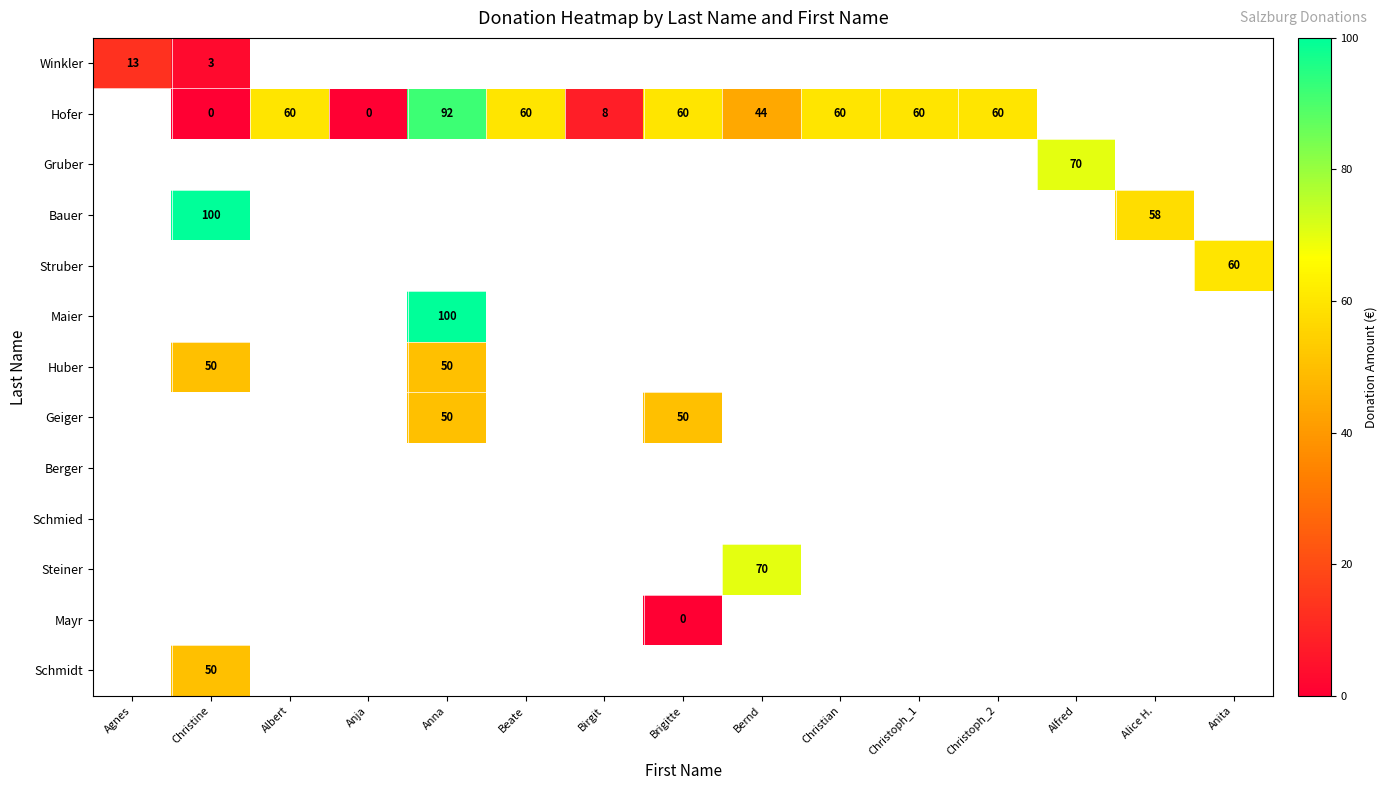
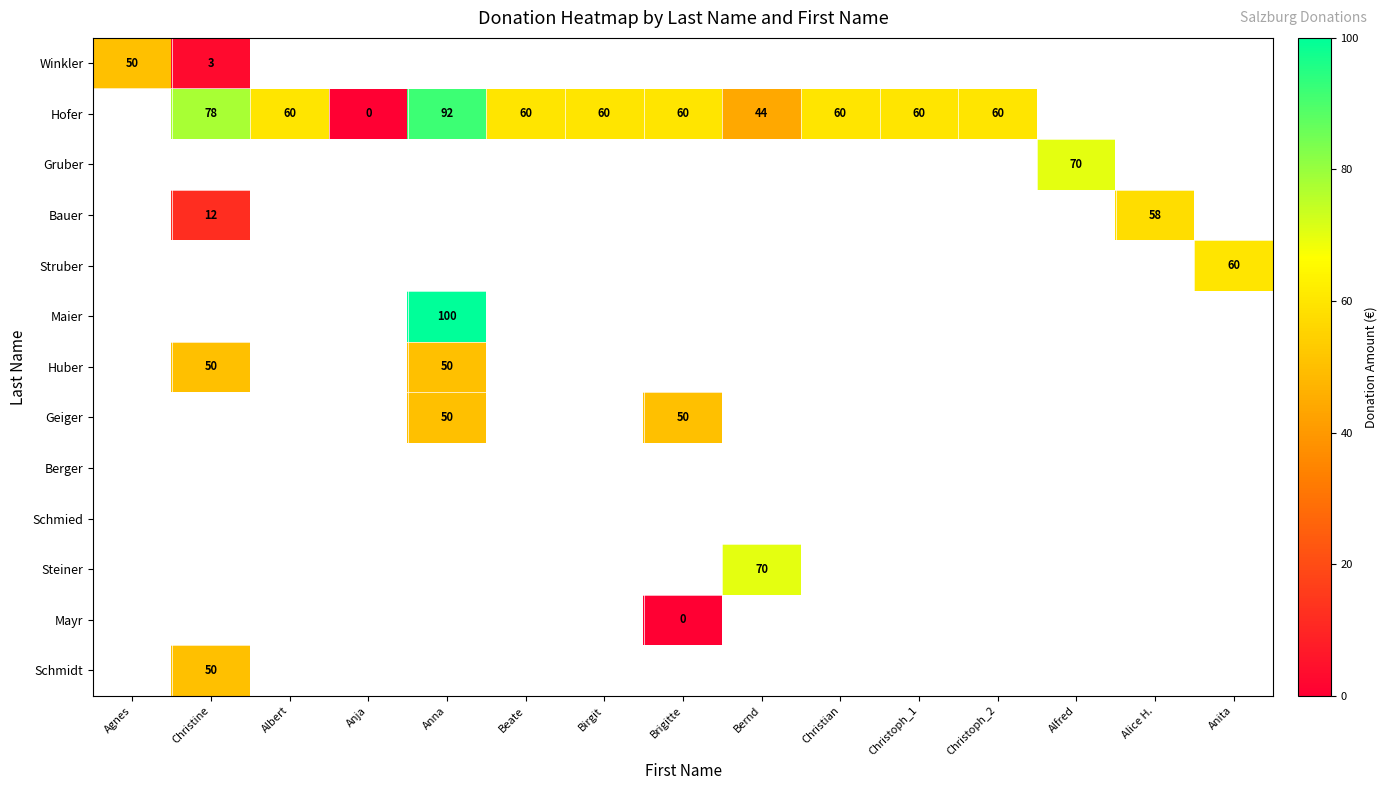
  {
    "Winkler": {
-     "Agnes": 13,
+     "Agnes": 50,
      "Christine": 3
    },
    "Hofer": {
-     "Christine": 0,
+     "Christine": 78,
      "Albert": 60,
      "Anja": 0,
      "Anna": 92,
      "Beate": 60,
-     "Birgit": 8,
+     "Birgit": 60,
      "Brigitte": 60,
      "Bernd": 44,
      "Christian": 60,
      "Christoph_1": 60,
      "Christoph_2": 60
    },
    "Gruber": {
      "Alfred": 70
    },
    "Bauer": {
-     "Christine": 100,
+     "Christine": 12,
      "Alice H.": 58
    },
    "Struber": {
      "Anita": 60
    },
    "Maier": {
      "Anna": 100
    },
    "Huber": {
      "Christine": 50,
      "Anna": 50
    },
    "Geiger": {
      "Anna": 50,
      "Brigitte": 50
    },
    "Steiner": {
      "Bernd": 70
    },
    "Mayr": {
      "Brigitte": 0
    },
    "Schmidt": {
      "Christine": 50
    }
  }
